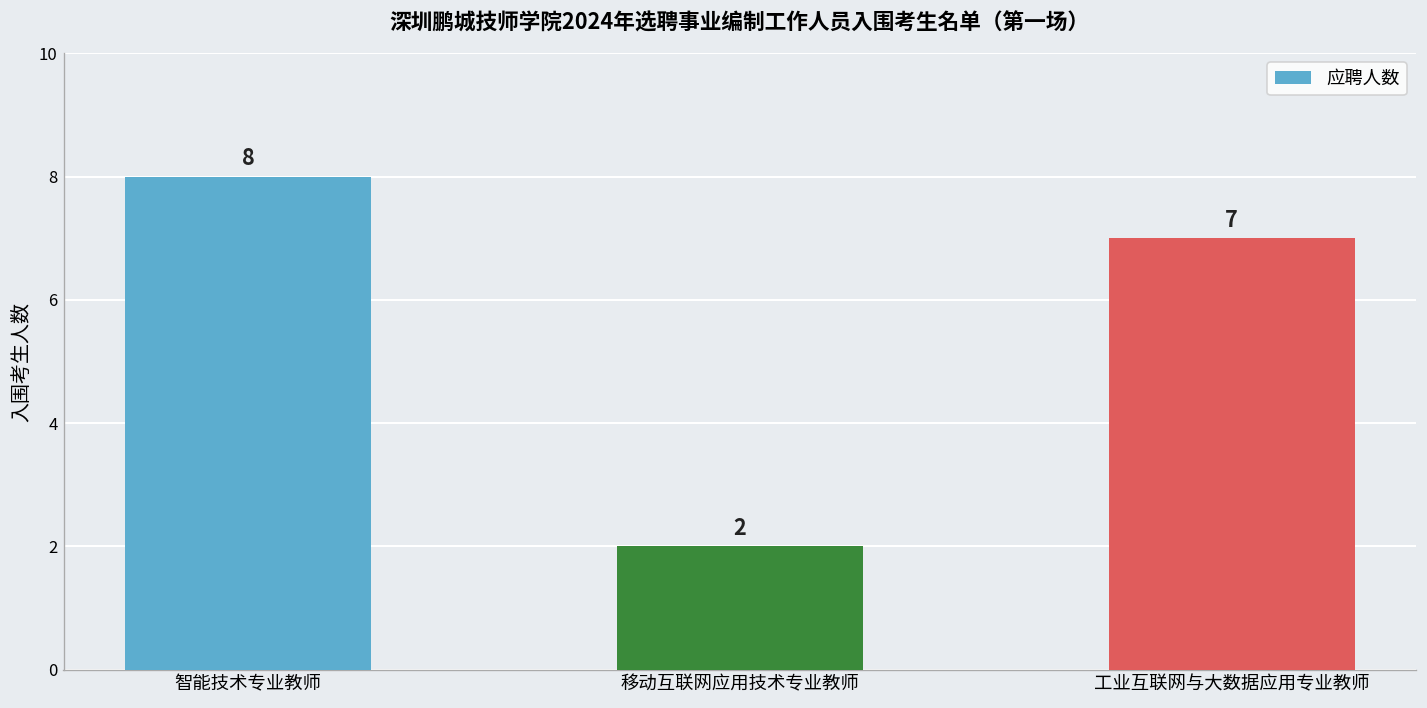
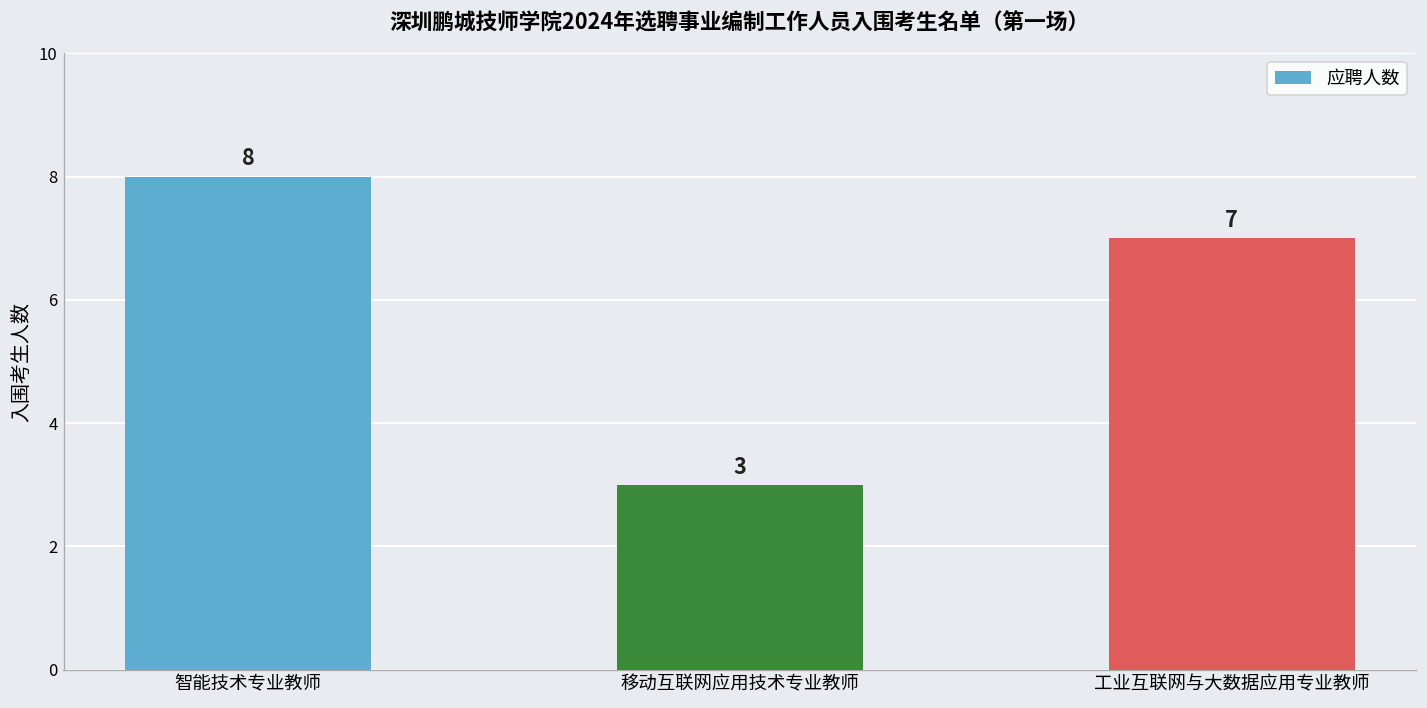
  {
    "智能技术专业教师": 8,
-   "移动互联网应用技术专业教师": 2,
+   "移动互联网应用技术专业教师": 3,
    "工业互联网与大数据应用专业教师": 7
  }
